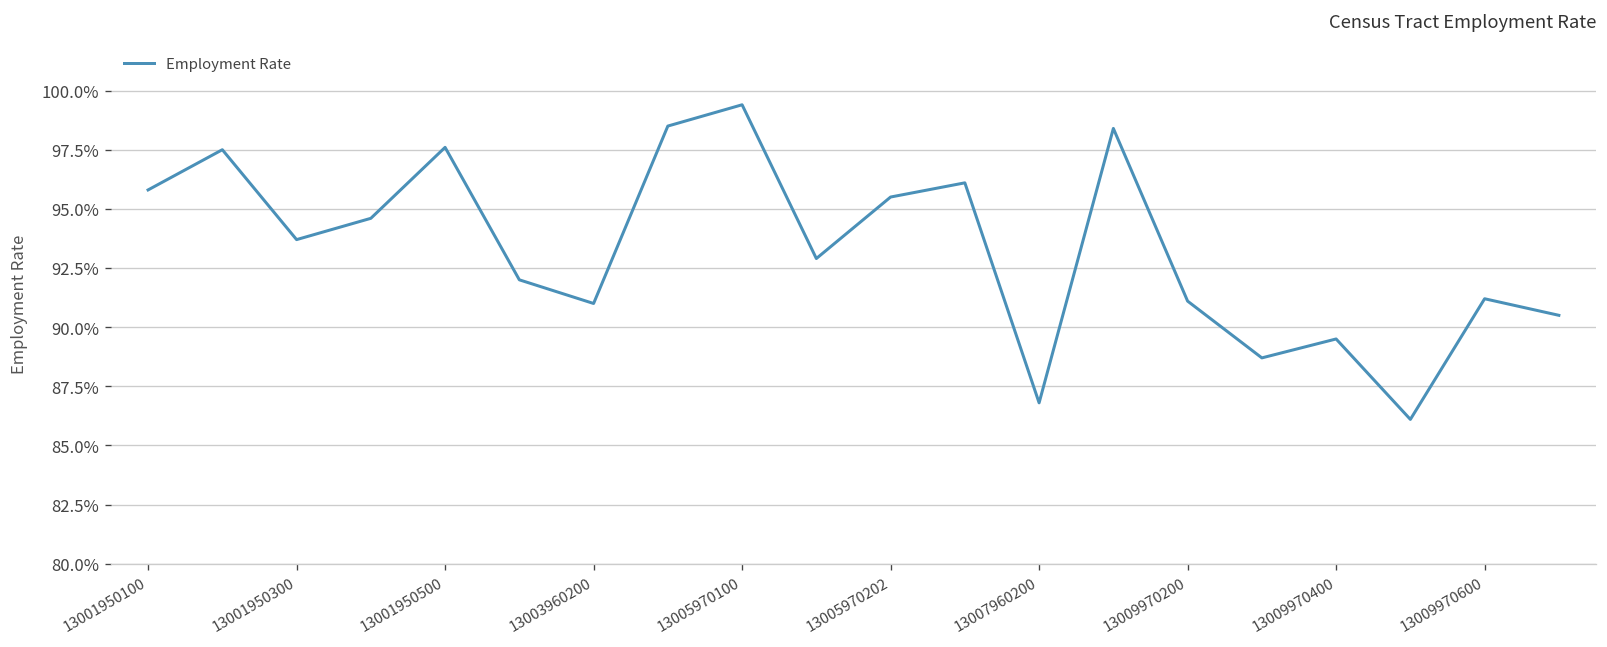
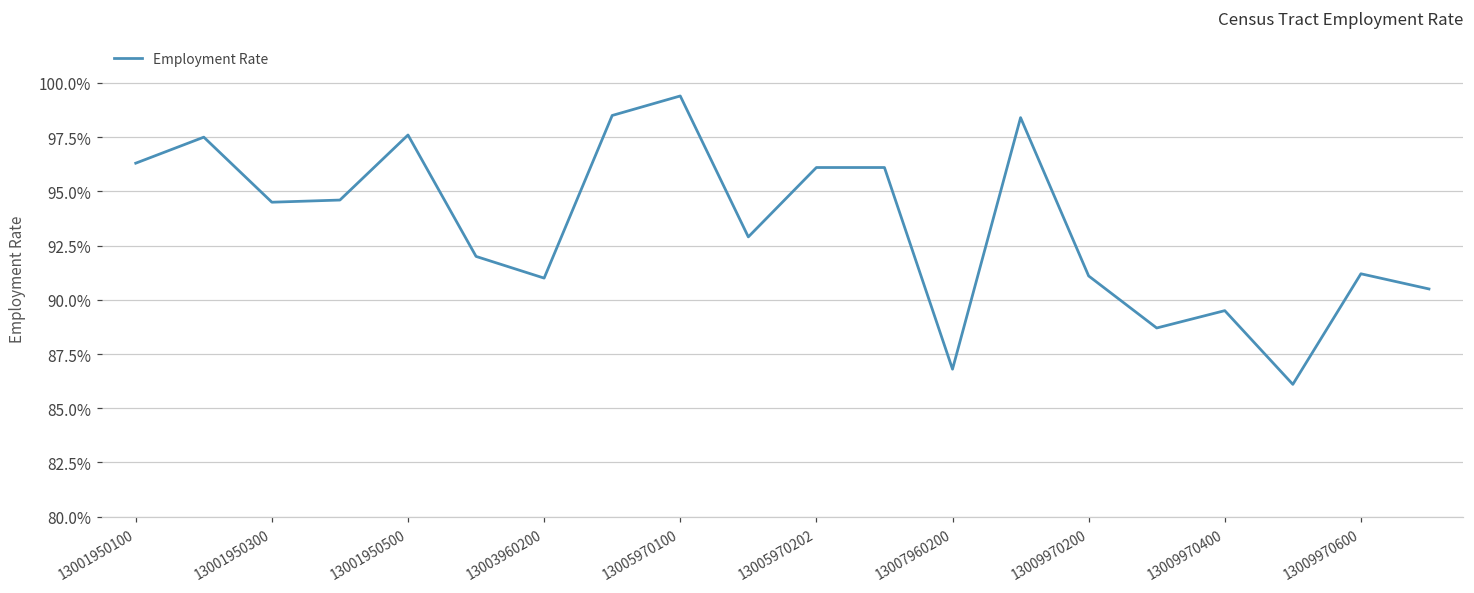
  {
-   "13001950100": "95.8%",
-   "13001950300": "93.7%",
+   "13001950100": "96.3%",
+   "13001950300": "94.5%",
    "13001950500": "97.6%",
    "13003960200": "91.0%",
    "13005970100": "99.4%",
-   "13005970202": "95.5%",
+   "13005970202": "96.1%",
    "13007960200": "86.8%",
    "13009970200": "91.1%",
    "13009970400": "89.5%",
    "13009970600": "91.2%"
  }
